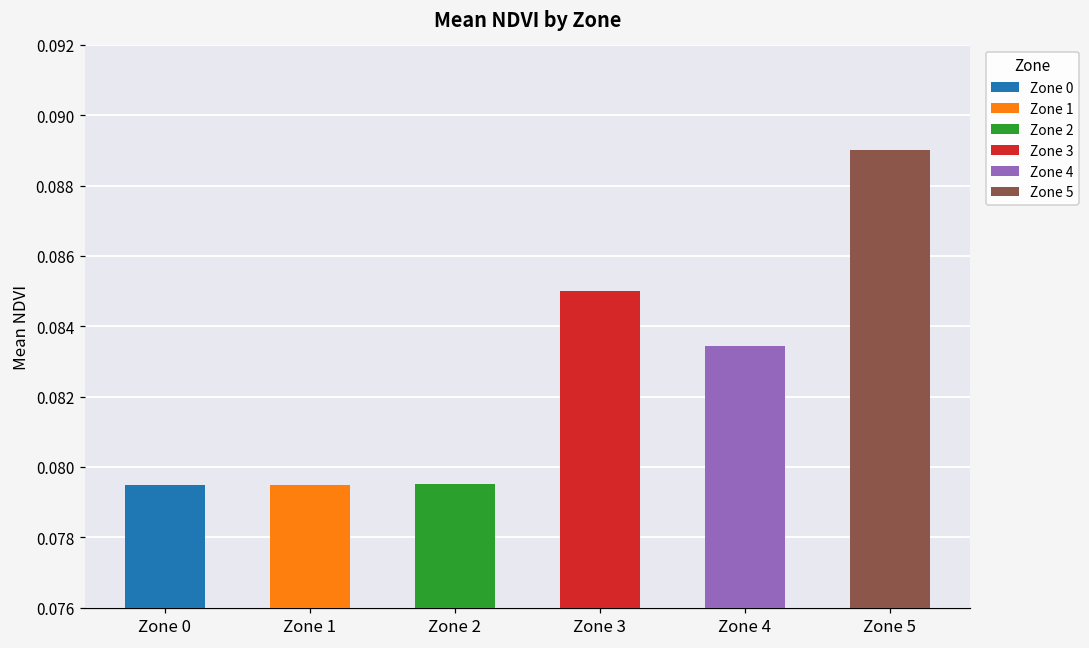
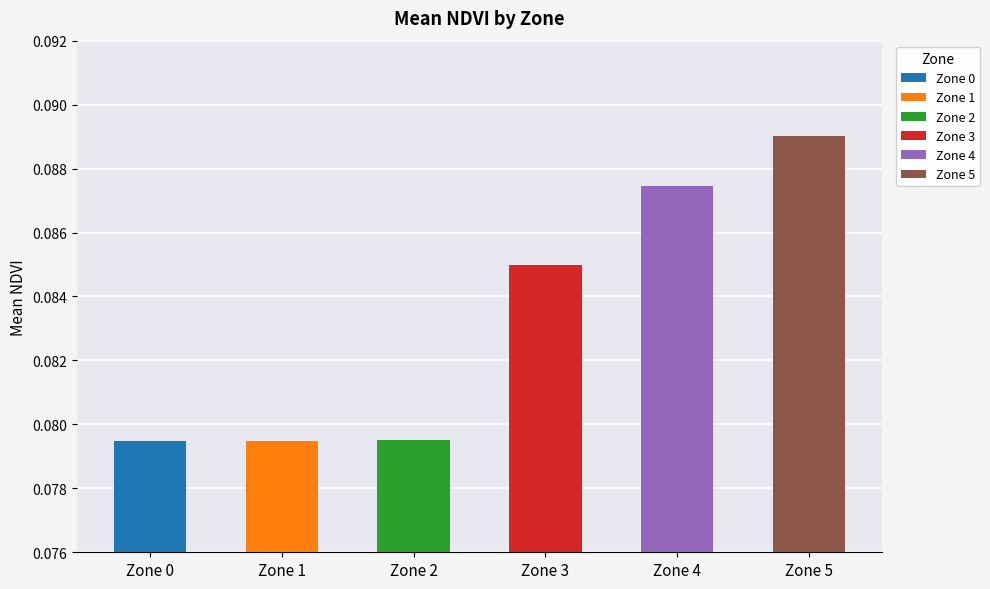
  {
    "Zone 0": 0.0795,
    "Zone 1": 0.0795,
    "Zone 2": 0.0795,
    "Zone 3": 0.0850,
-   "Zone 4": 0.0834,
+   "Zone 4": 0.0875,
    "Zone 5": 0.0890
  }
